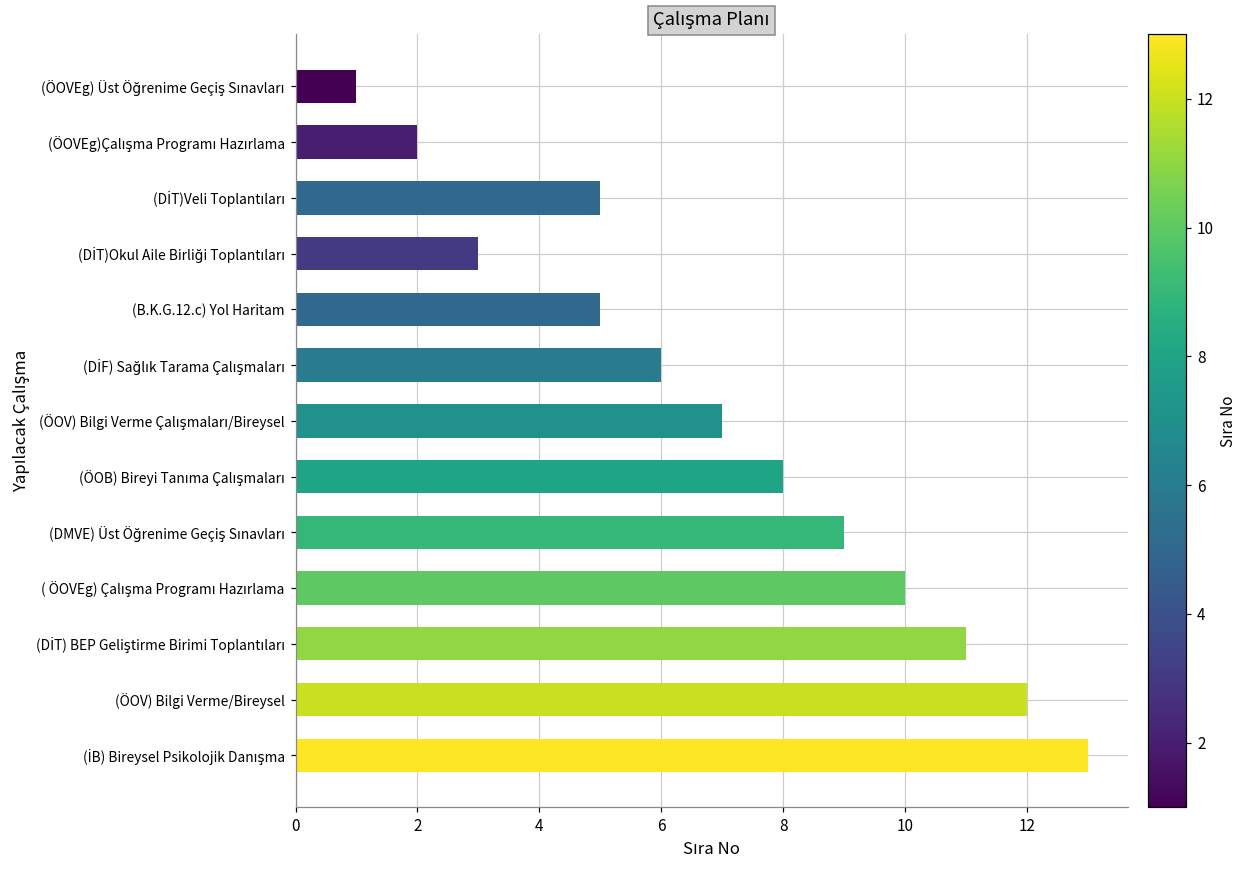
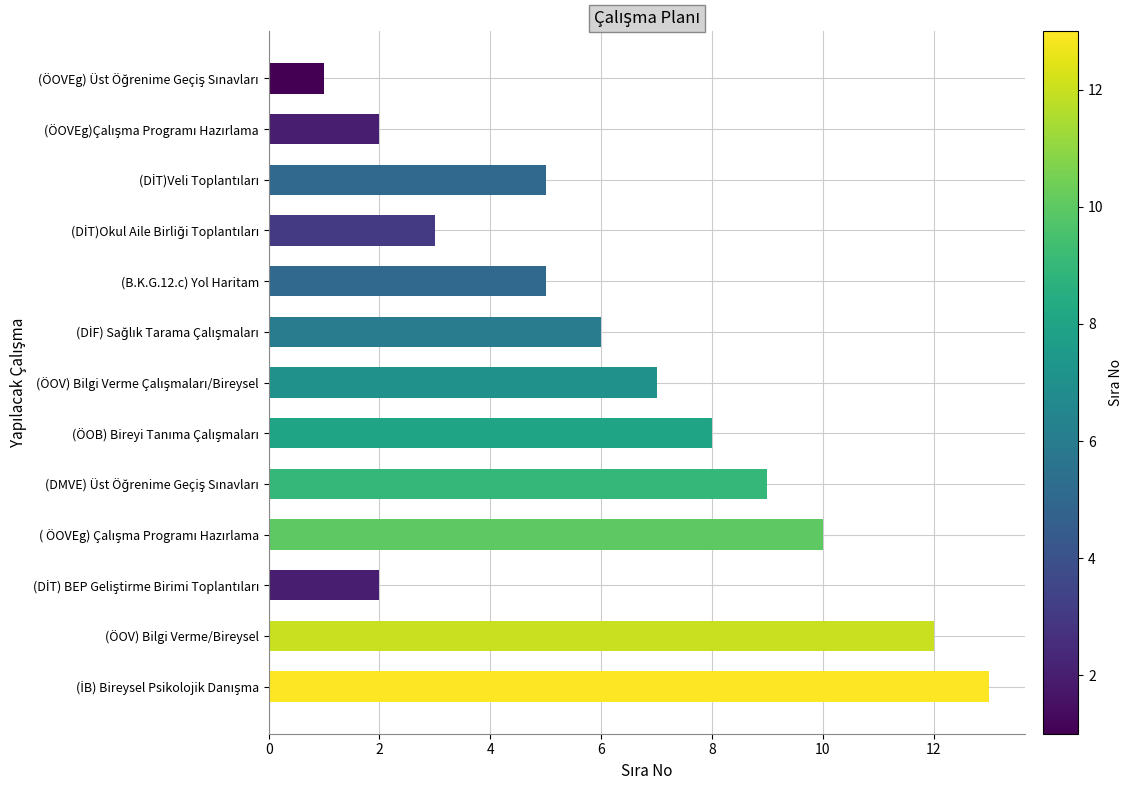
  {
    "(ÖOVEg) Üst Öğrenime Geçiş Sınavları": 1,
    "(ÖOVEg)Çalışma Programı Hazırlama": 2,
    "(DİT)Veli Toplantıları": 5,
    "(DİT)Okul Aile Birliği Toplantıları": 3,
    "(B.K.G.12.c) Yol Haritam": 5,
    "(DİF) Sağlık Tarama Çalışmaları": 6,
    "(ÖOV) Bilgi Verme Çalışmaları/Bireysel": 7,
    "(ÖOB) Bireyi Tanıma Çalışmaları": 8,
    "(DMVE) Üst Öğrenime Geçiş Sınavları": 9,
    "( ÖOVEg) Çalışma Programı Hazırlama": 10,
-   "(DİT) BEP Geliştirme Birimi Toplantıları": 11,
+   "(DİT) BEP Geliştirme Birimi Toplantıları": 2,
    "(ÖOV) Bilgi Verme/Bireysel": 12,
    "(İB) Bireysel Psikolojik Danışma": 13
  }
